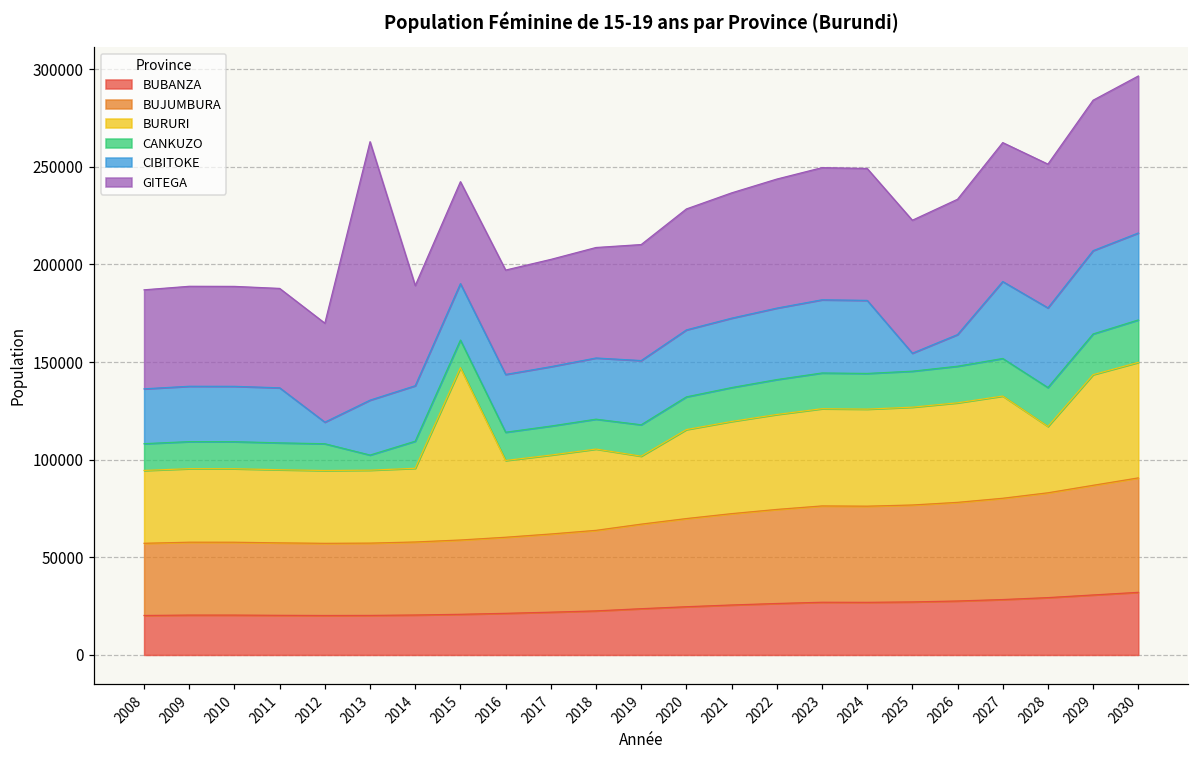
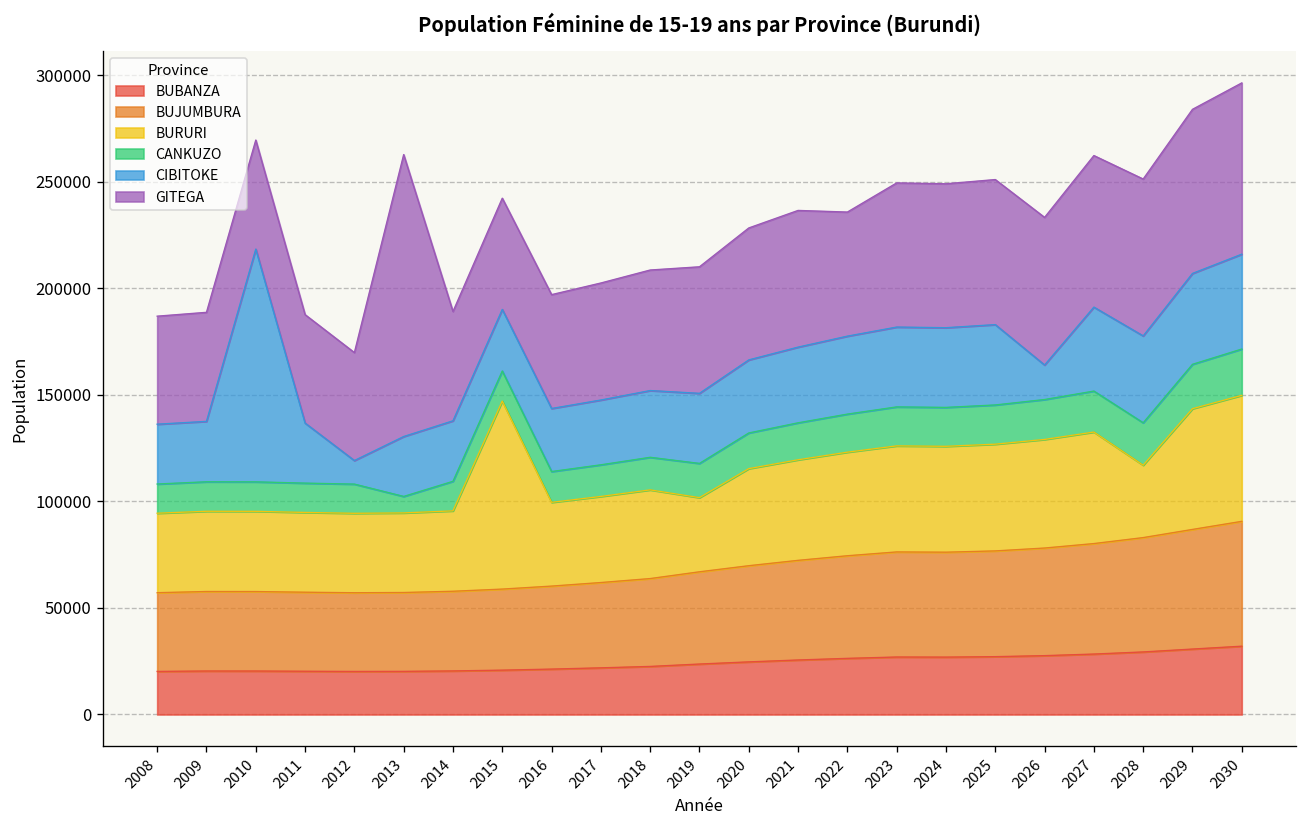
  {
    "BURURI": {
      "2008": 37000,
      "2009": 38000,
      "2010": 38000,
      "2011": 37000,
      "2012": 37000,
      "2013": 37000,
      "2014": 38000,
      "2015": 88000,
      "2016": 39000,
      "2017": 40000,
      "2018": 42000,
      "2019": 35000,
      "2020": 46000,
      "2021": 47000,
      "2022": 49000,
      "2023": 50000,
      "2024": 50000,
      "2025": 50000,
      "2026": 51000,
      "2027": 52000,
      "2028": 34000,
      "2029": 57000,
      "2030": 59000
    },
    "CANKUZO": {
      "2008": 14000,
      "2009": 14000,
      "2010": 14000,
      "2011": 14000,
      "2012": 14000,
      "2013": 8000,
      "2014": 14000,
      "2015": 14000,
      "2016": 14000,
      "2017": 15000,
      "2018": 15000,
      "2019": 16000,
      "2020": 17000,
      "2021": 17000,
      "2022": 18000,
      "2023": 18000,
      "2024": 18000,
      "2025": 18000,
      "2026": 19000,
      "2027": 19000,
      "2028": 20000,
      "2029": 21000,
      "2030": 22000
    },
    "CIBITOKE": {
      "2008": 28000,
      "2009": 28000,
-     "2010": 28000,
+     "2010": 109000,
      "2011": 28000,
      "2012": 11000,
      "2013": 28000,
      "2014": 28000,
      "2015": 29000,
      "2016": 30000,
      "2017": 30000,
      "2018": 31000,
      "2019": 33000,
      "2020": 34000,
      "2021": 36000,
      "2022": 37000,
      "2023": 37000,
      "2024": 37000,
-     "2025": 9000,
+     "2025": 38000,
      "2026": 16000,
      "2027": 39000,
      "2028": 41000,
      "2029": 43000,
      "2030": 45000
    },
    "GITEGA": {
      "2008": 51000,
      "2009": 51000,
      "2010": 51000,
      "2011": 51000,
      "2012": 51000,
      "2013": 132000,
      "2014": 51000,
      "2015": 52000,
      "2016": 53000,
      "2017": 55000,
      "2018": 57000,
      "2019": 59000,
      "2020": 62000,
      "2021": 64000,
-     "2022": 66000,
+     "2022": 58000,
      "2023": 68000,
      "2024": 68000,
      "2025": 68000,
      "2026": 69000,
      "2027": 71000,
      "2028": 74000,
      "2029": 77000,
      "2030": 80000
    }
  }
